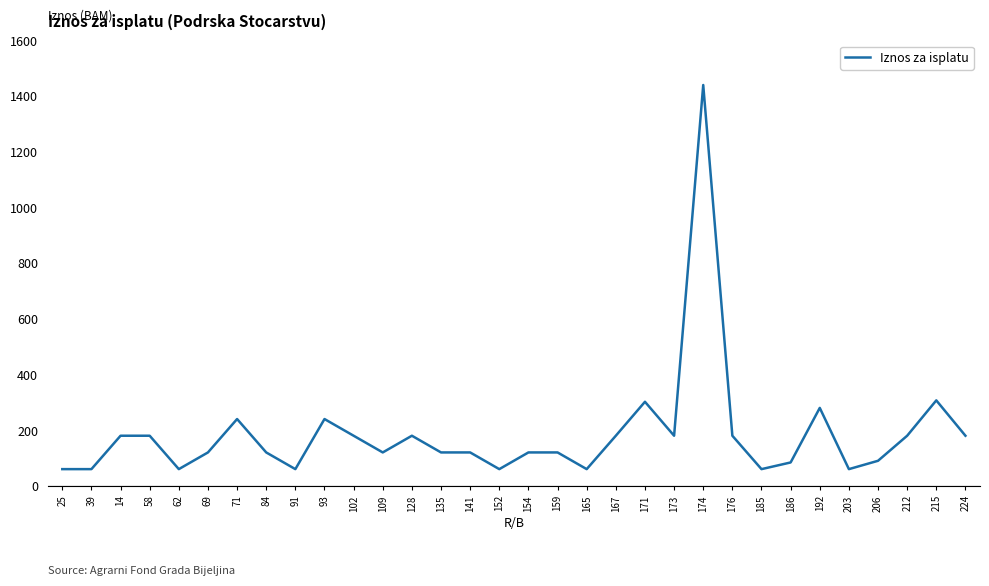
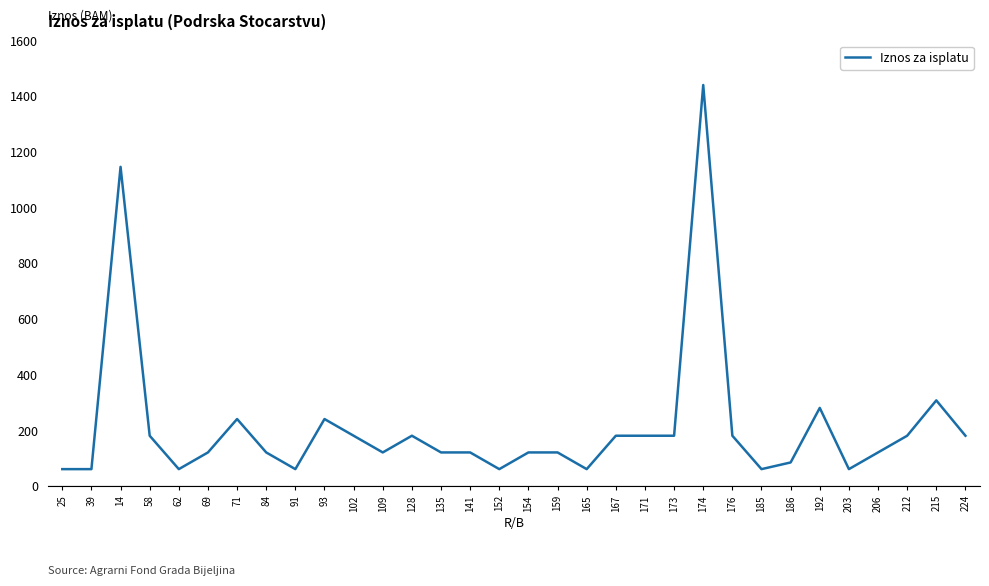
  {
    "25": 60,
    "39": 60,
-   "14": 180,
+   "14": 1150,
    "58": 180,
    "62": 60,
    "69": 120,
    "71": 240,
    "84": 120,
    "91": 60,
    "93": 240,
    "102": 180,
    "109": 120,
    "128": 180,
    "135": 120,
    "141": 120,
    "152": 60,
    "154": 120,
    "159": 120,
    "165": 60,
    "167": 180,
-   "171": 300,
+   "171": 180,
    "173": 180,
    "174": 1440,
    "176": 180,
    "185": 60,
    "186": 80,
    "192": 280,
    "203": 60,
-   "206": 90,
+   "206": 120,
    "212": 180,
    "215": 310,
    "224": 180
  }
